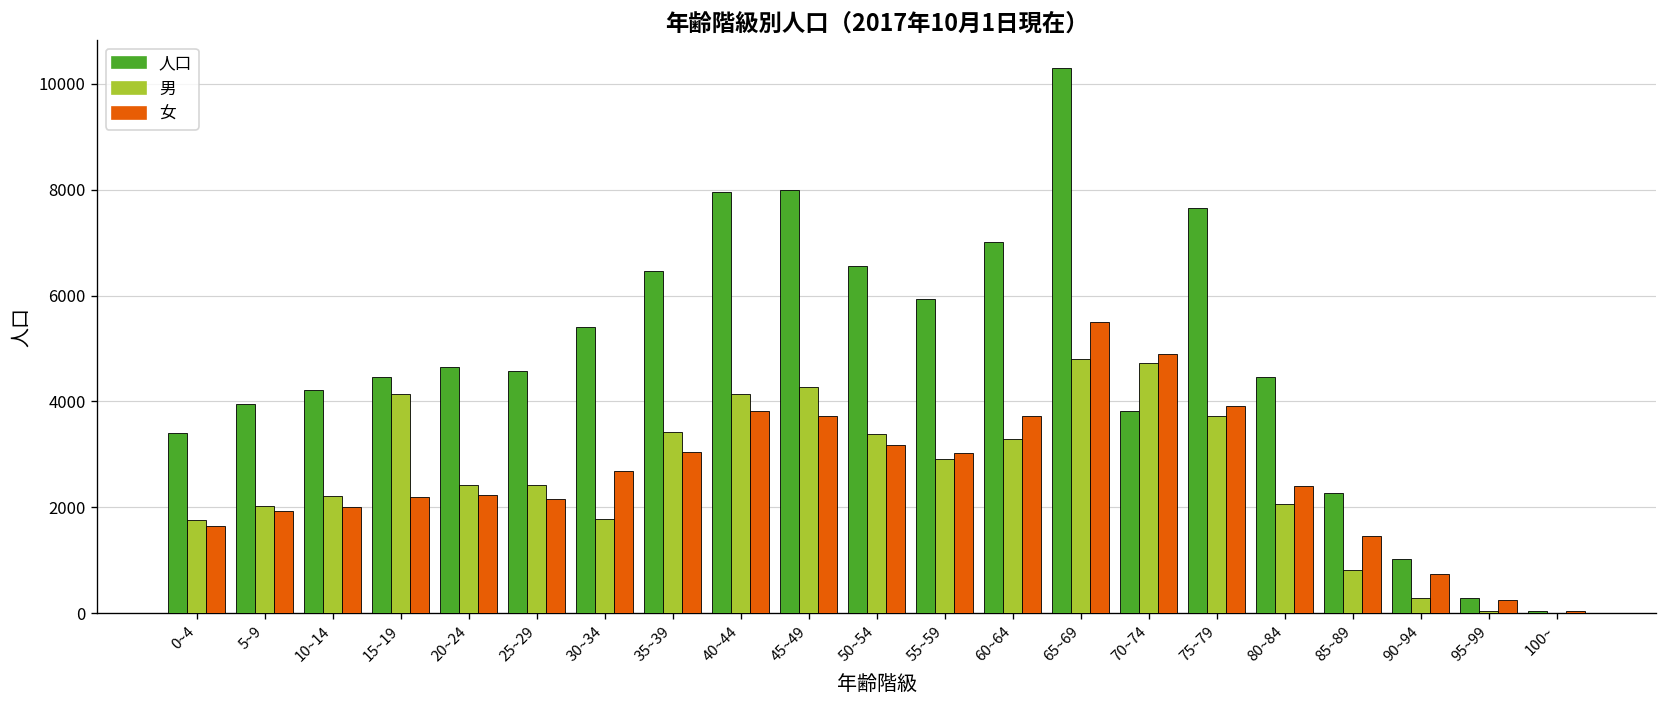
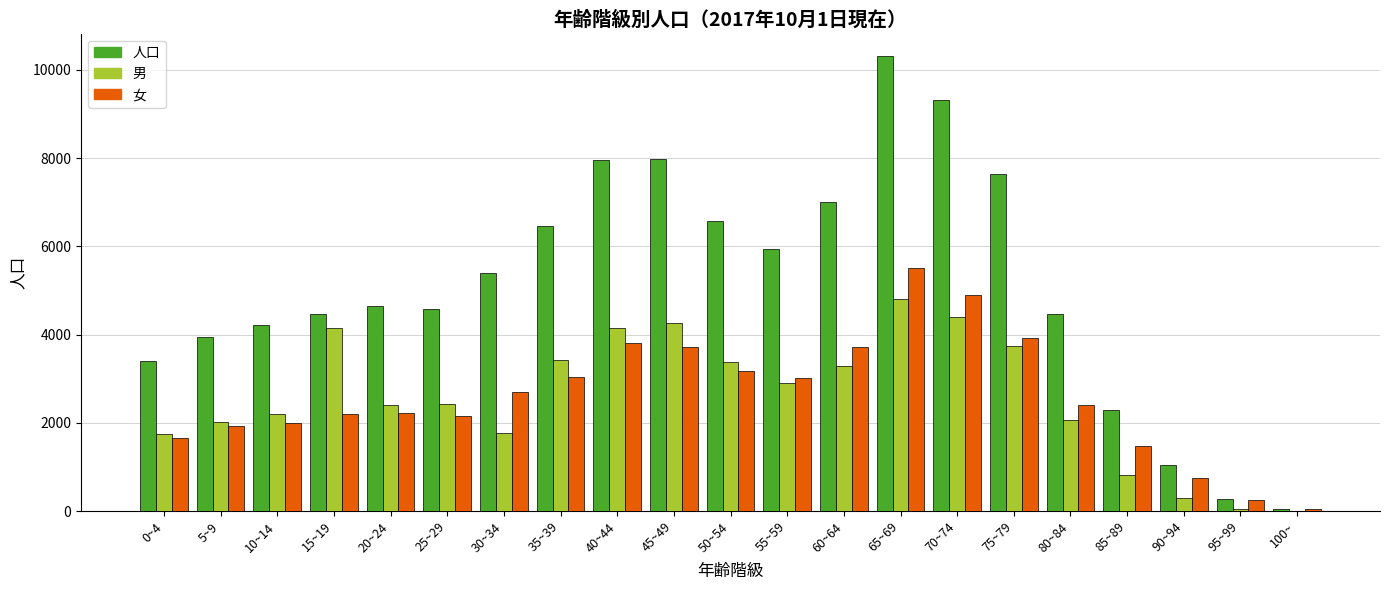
  {
    "人口": {
      "0~4": 3400,
      "5~9": 3900,
      "10~14": 4200,
      "15~19": 4500,
      "20~24": 4600,
      "25~29": 4600,
      "30~34": 5400,
      "35~39": 6500,
      "40~44": 8000,
      "45~49": 8000,
      "50~54": 6600,
      "55~59": 5900,
      "60~64": 7000,
      "65~69": 10300,
-     "70~74": 3800,
+     "70~74": 9300,
      "75~79": 7600,
      "80~84": 4500,
      "85~89": 2300,
      "90~94": 1000,
      "95~99": 300
    },
    "男": {
      "0~4": 1800,
      "5~9": 2000,
      "10~14": 2200,
      "15~19": 4100,
      "20~24": 2400,
      "25~29": 2400,
      "30~34": 1800,
      "35~39": 3400,
      "40~44": 4100,
      "45~49": 4300,
      "50~54": 3400,
      "55~59": 2900,
      "60~64": 3300,
      "65~69": 4800,
-     "70~74": 4700,
+     "70~74": 4400,
      "75~79": 3700,
      "80~84": 2100,
      "85~89": 800,
      "90~94": 300
    },
    "女": {
      "0~4": 1600,
      "5~9": 1900,
      "10~14": 2000,
      "15~19": 2200,
      "20~24": 2200,
      "25~29": 2200,
      "30~34": 2700,
      "35~39": 3000,
      "40~44": 3800,
      "45~49": 3700,
      "50~54": 3200,
      "55~59": 3000,
      "60~64": 3700,
      "65~69": 5500,
      "70~74": 4900,
      "75~79": 3900,
      "80~84": 2400,
      "85~89": 1500,
      "90~94": 700,
      "95~99": 200
    }
  }
